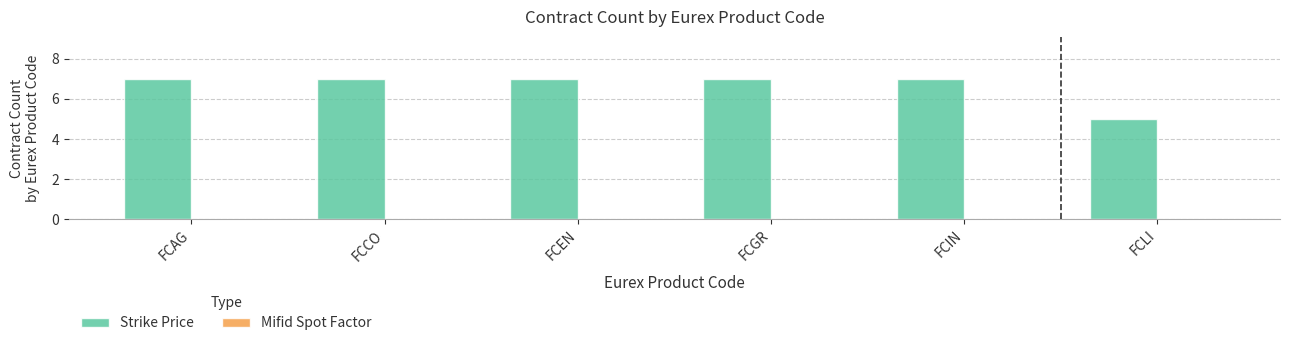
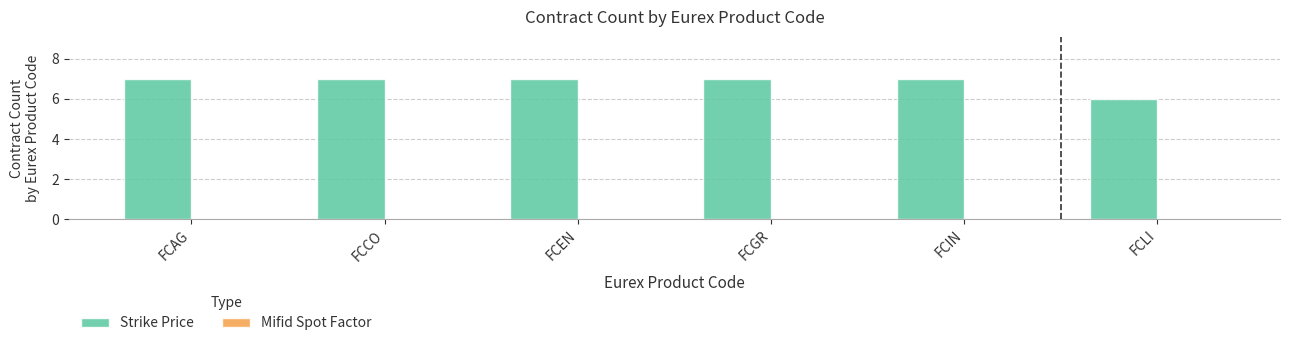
  {
    "Strike Price": {
      "FCAG": 7,
      "FCCO": 7,
      "FCEN": 7,
      "FCGR": 7,
      "FCIN": 7,
-     "FCLI": 5
+     "FCLI": 6
    },
    "Mifid Spot Factor": {
      "FCAG": 0,
      "FCCO": 0,
      "FCEN": 0,
      "FCGR": 0,
      "FCIN": 0,
      "FCLI": 0
    }
  }
